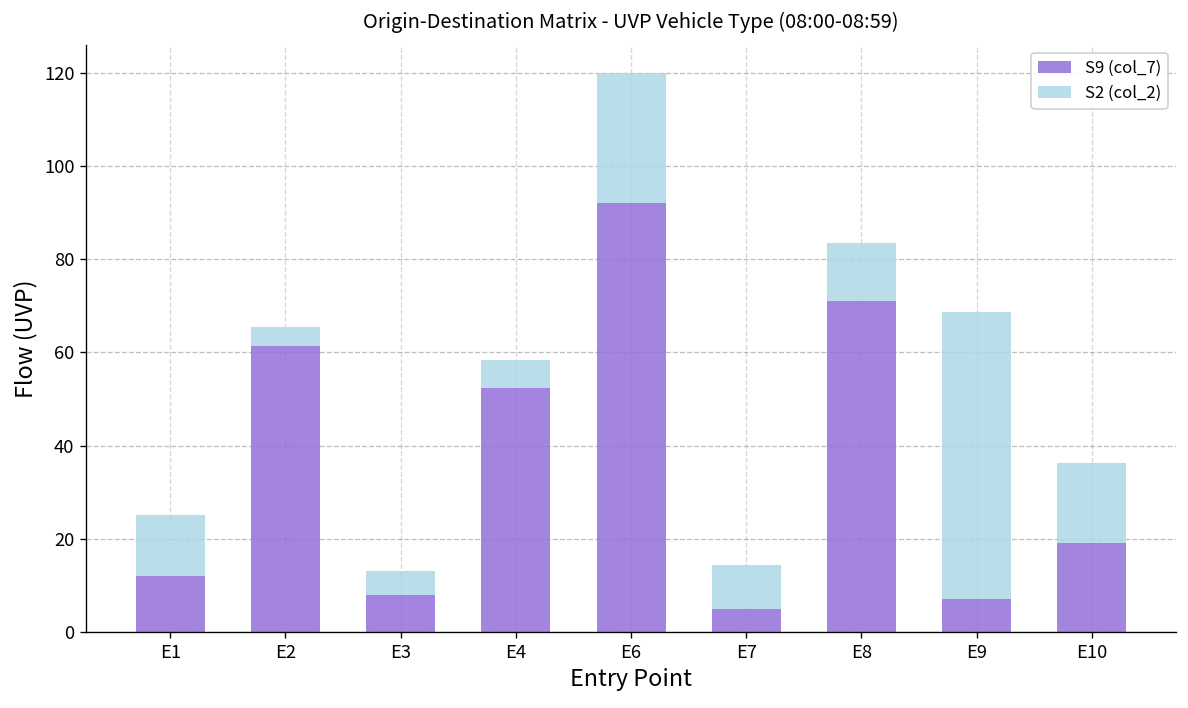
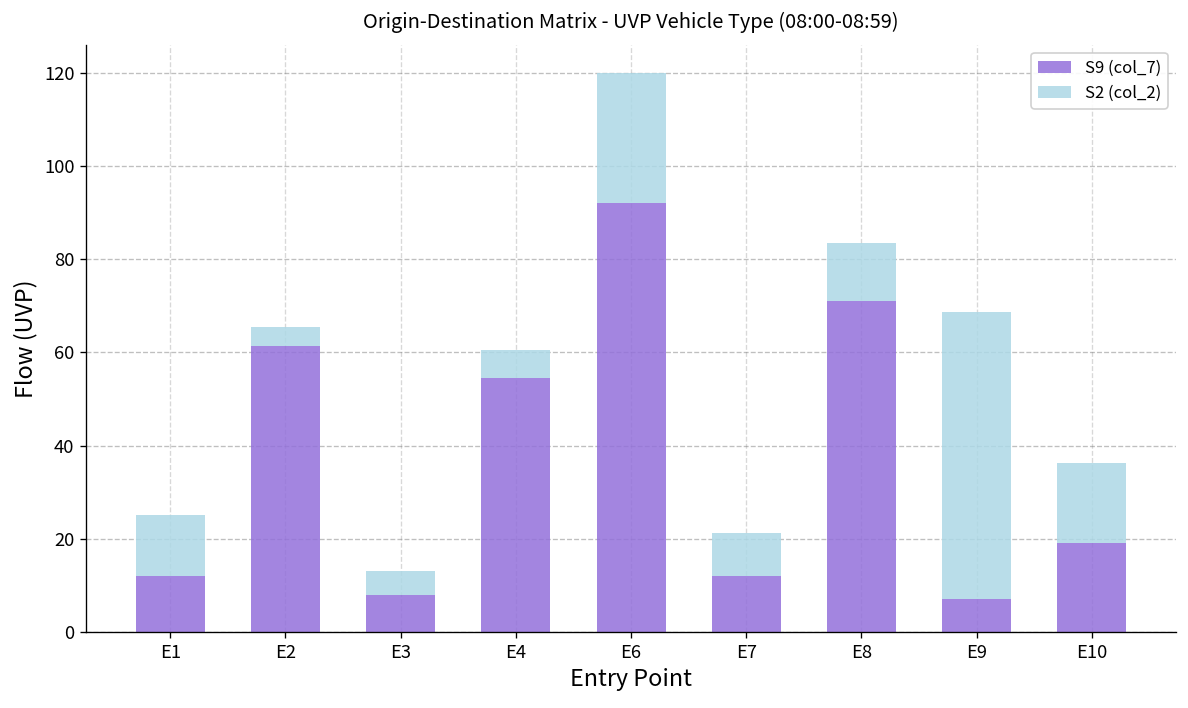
  {
    "S9 (col_7)": {
      "E1": 12,
      "E2": 61,
      "E3": 8,
-     "E4": 52,
+     "E4": 54,
      "E6": 92,
-     "E7": 5,
+     "E7": 12,
      "E8": 71,
      "E9": 7,
      "E10": 19
    },
    "S2 (col_2)": {
      "E1": 13,
      "E2": 4,
      "E3": 5,
      "E4": 6,
      "E6": 28,
      "E7": 9,
      "E8": 12,
      "E9": 62,
      "E10": 17
    }
  }
